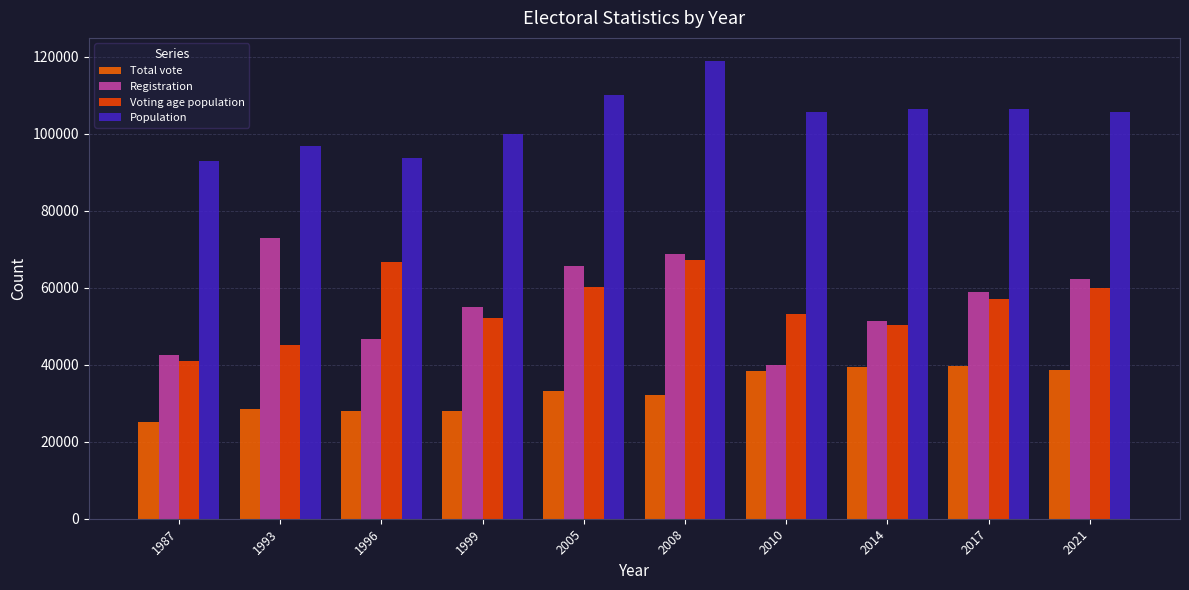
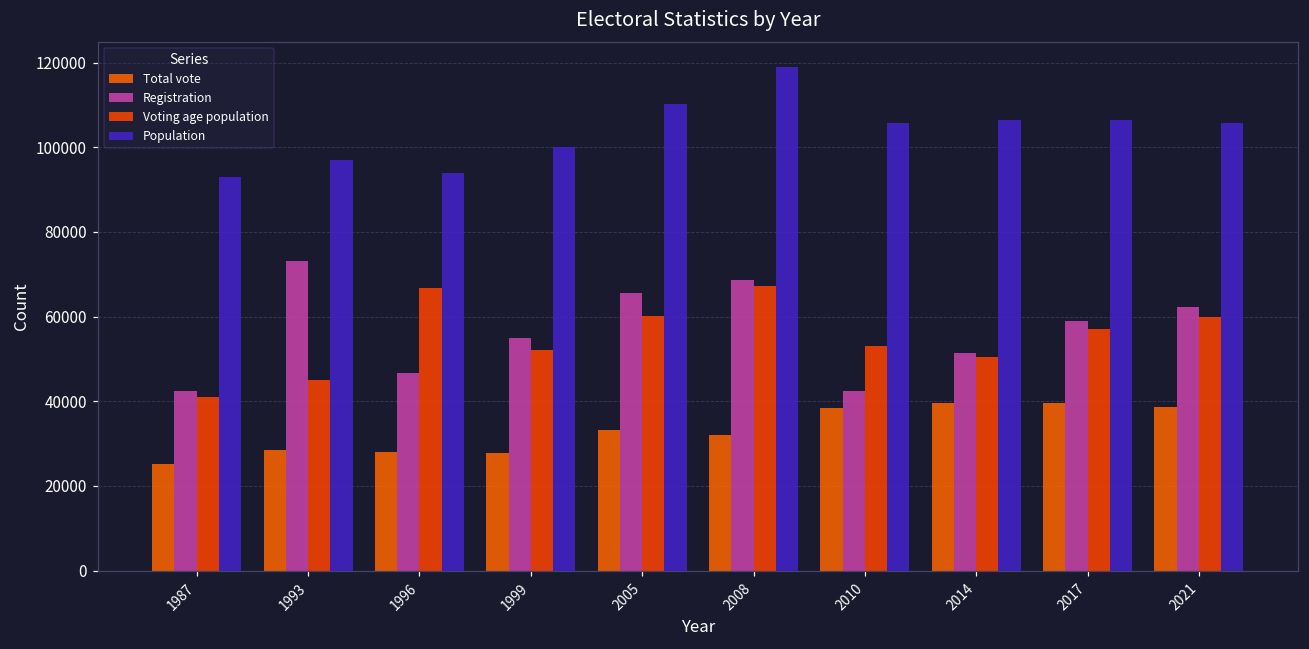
  {
    "Registration": {
      "1987": 42000,
      "1993": 73000,
      "1996": 47000,
      "1999": 55000,
      "2005": 66000,
      "2008": 69000,
-     "2010": 40000,
+     "2010": 42000,
      "2014": 51000,
      "2017": 59000,
      "2021": 62000
    },
    "Population": {
      "1987": 93000,
      "1993": 97000,
      "1996": 94000,
      "1999": 100000,
      "2005": 110000,
      "2008": 119000,
      "2010": 106000,
      "2014": 106000,
      "2017": 106000,
      "2021": 106000
    }
  }
